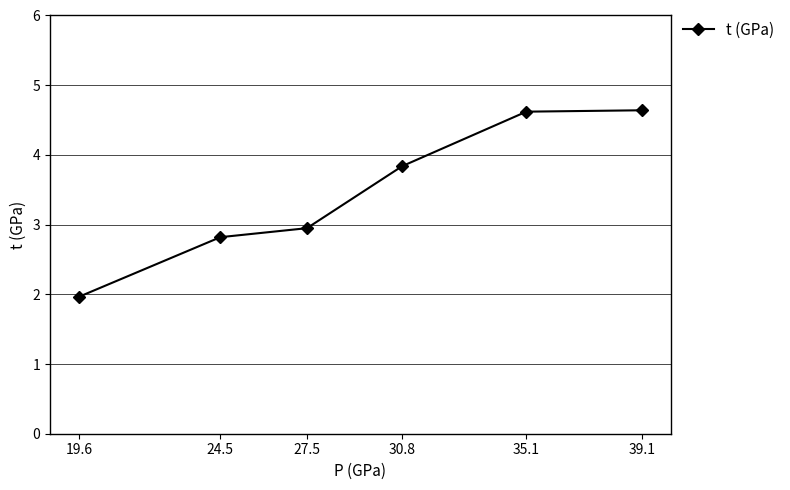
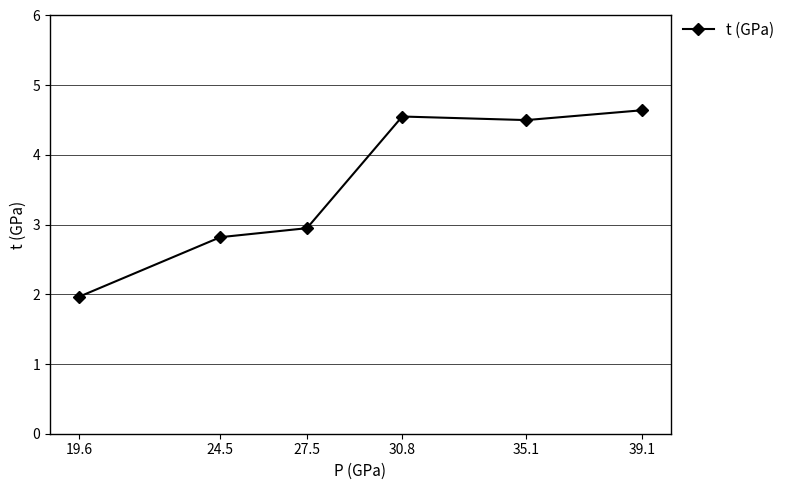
  {
    "19.6": 2.0,
    "24.5": 2.8,
    "27.5": 2.9,
-   "30.8": 3.8,
-   "35.1": 4.6,
+   "30.8": 4.6,
+   "35.1": 4.5,
    "39.1": 4.6
  }
